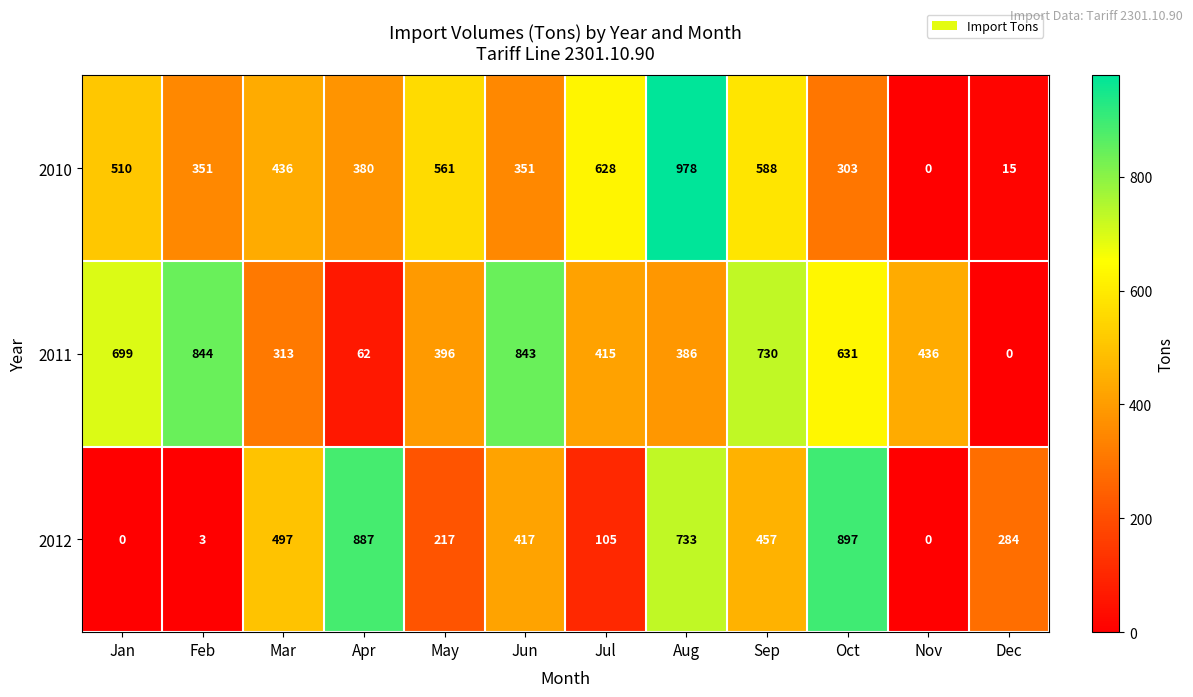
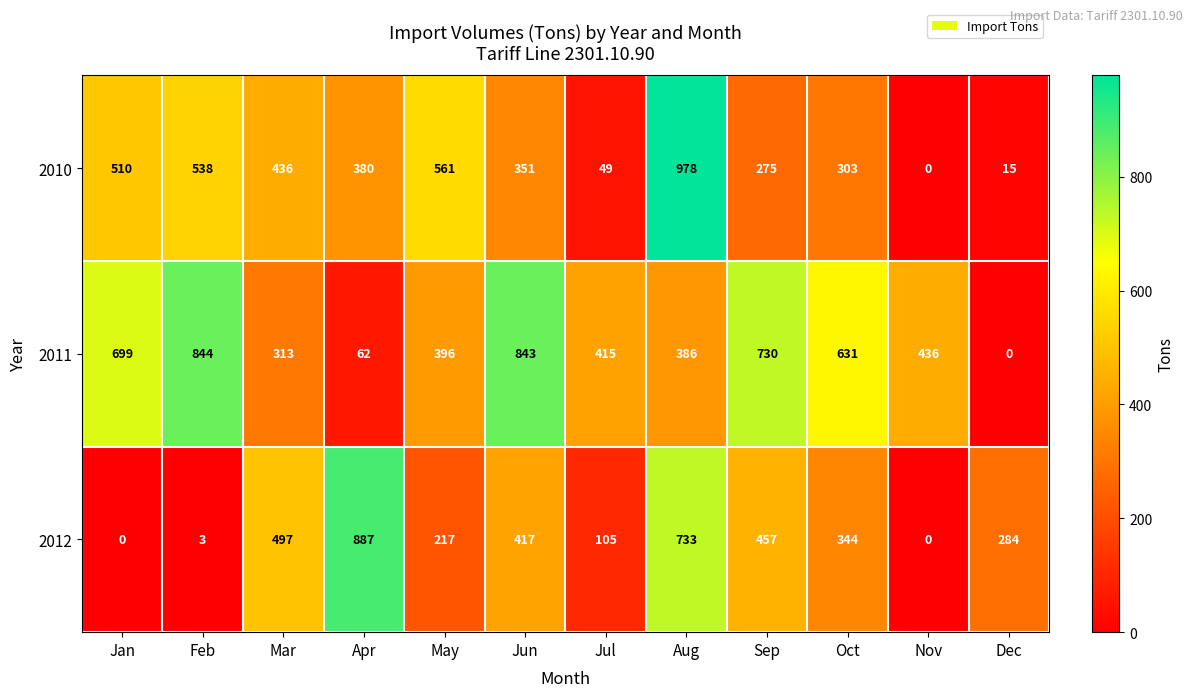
  {
    "2010": {
      "Jan": 510,
-     "Feb": 351,
+     "Feb": 538,
      "Mar": 436,
      "Apr": 380,
      "May": 561,
      "Jun": 351,
-     "Jul": 628,
+     "Jul": 49,
      "Aug": 978,
-     "Sep": 588,
+     "Sep": 275,
      "Oct": 303,
      "Nov": 0,
      "Dec": 15
    },
    "2011": {
      "Jan": 699,
      "Feb": 844,
      "Mar": 313,
      "Apr": 62,
      "May": 396,
      "Jun": 843,
      "Jul": 415,
      "Aug": 386,
      "Sep": 730,
      "Oct": 631,
      "Nov": 436,
      "Dec": 0
    },
    "2012": {
      "Jan": 0,
      "Feb": 3,
      "Mar": 497,
      "Apr": 887,
      "May": 217,
      "Jun": 417,
      "Jul": 105,
      "Aug": 733,
      "Sep": 457,
-     "Oct": 897,
+     "Oct": 344,
      "Nov": 0,
      "Dec": 284
    }
  }
